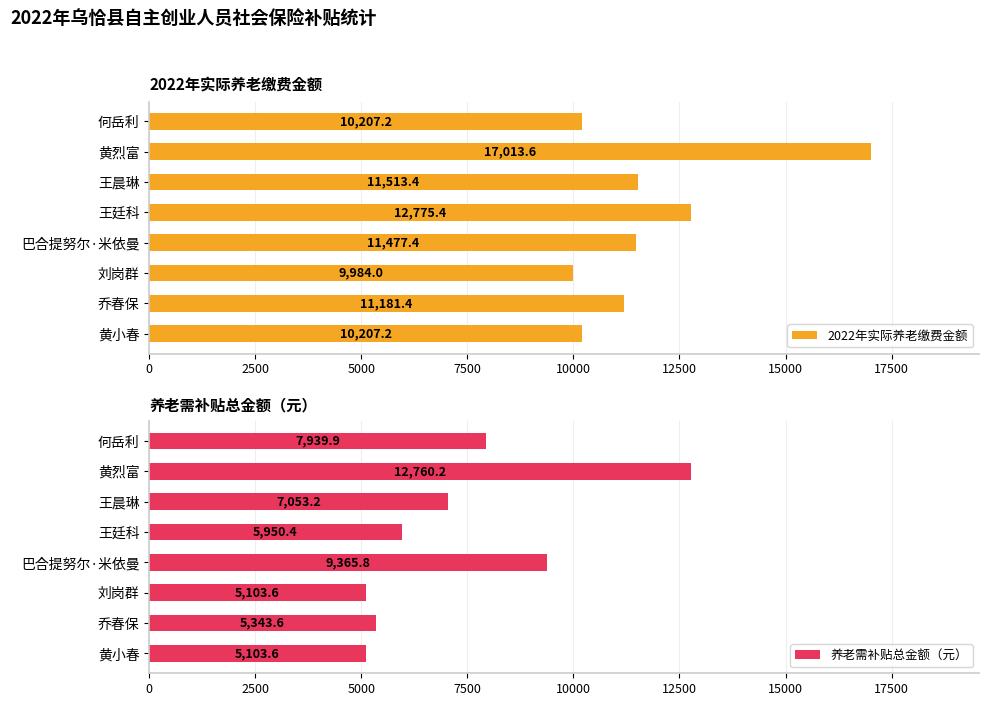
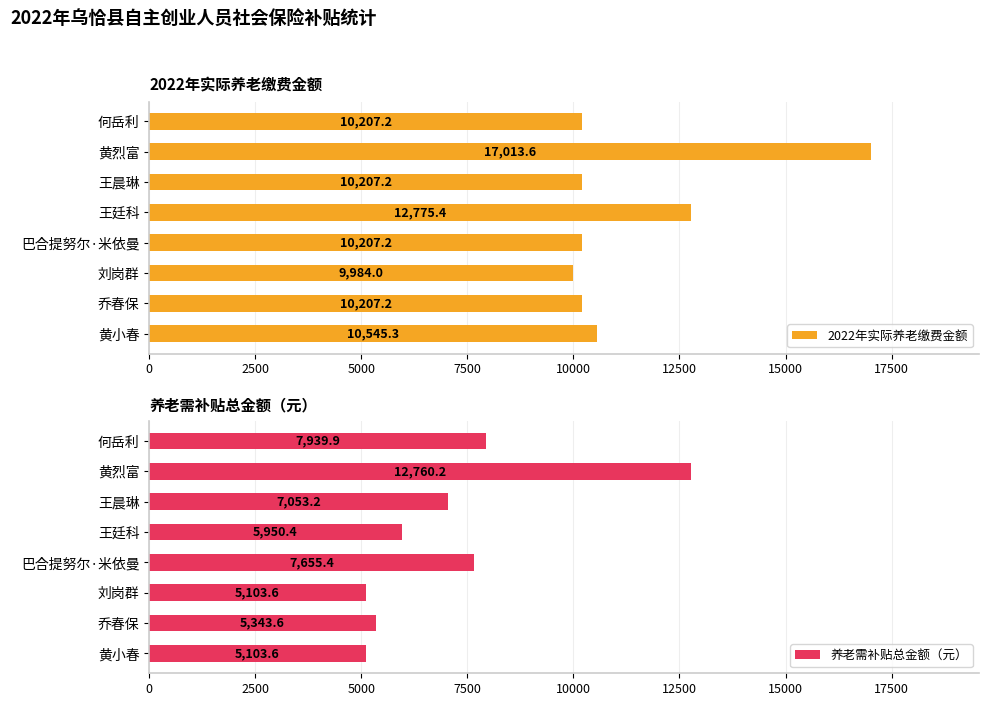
  {
    "2022年实际养老缴费金额": {
      "何岳利": "10,207.2",
      "黄烈富": "17,013.6",
-     "王晨琳": "11,513.4",
+     "王晨琳": "10,207.2",
      "王廷科": "12,775.4",
-     "巴合提努尔·米依曼": "11,477.4",
+     "巴合提努尔·米依曼": "10,207.2",
      "刘岗群": "9,984.0",
-     "乔春保": "11,181.4",
-     "黄小春": "10,207.2"
+     "乔春保": "10,207.2",
+     "黄小春": "10,545.3"
    },
    "养老需补贴总金额（元）": {
      "何岳利": "7,939.9",
      "黄烈富": "12,760.2",
      "王晨琳": "7,053.2",
      "王廷科": "5,950.4",
-     "巴合提努尔·米依曼": "9,365.8",
+     "巴合提努尔·米依曼": "7,655.4",
      "刘岗群": "5,103.6",
      "乔春保": "5,343.6",
      "黄小春": "5,103.6"
    }
  }
